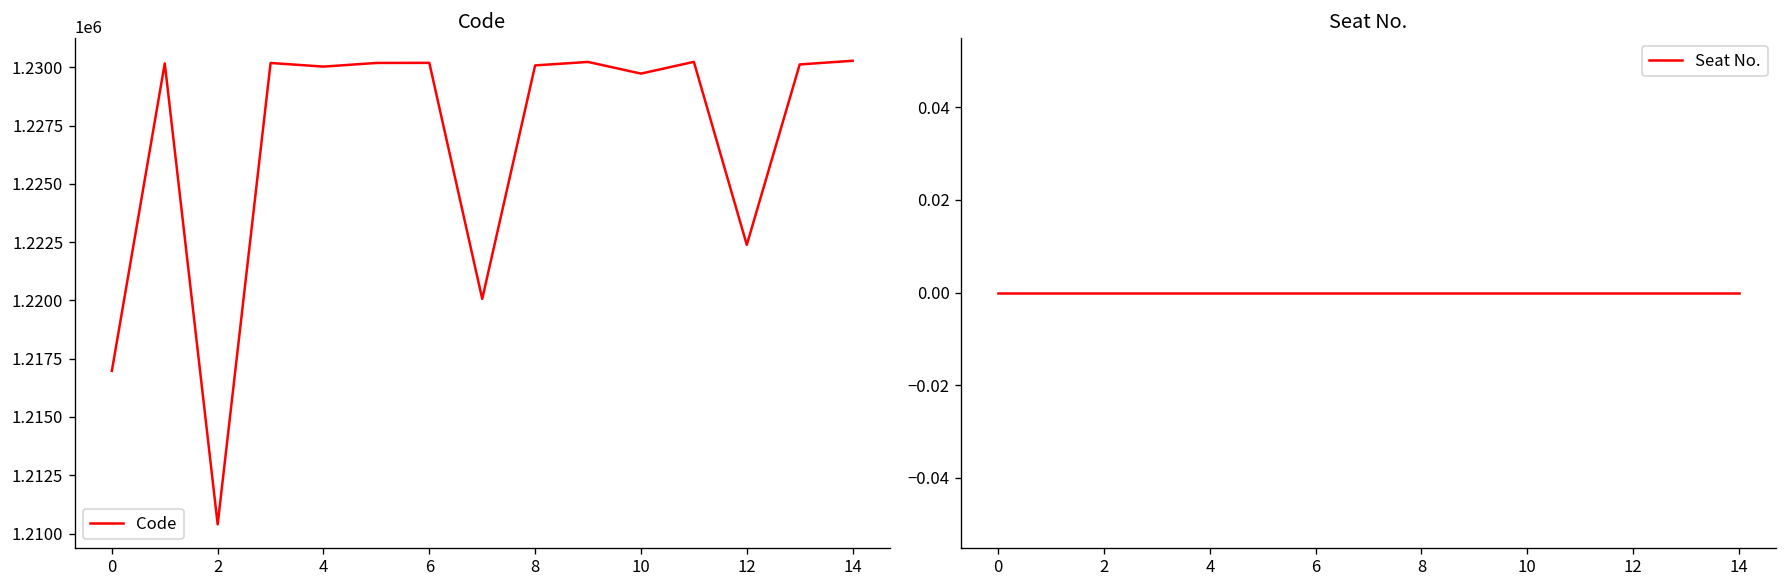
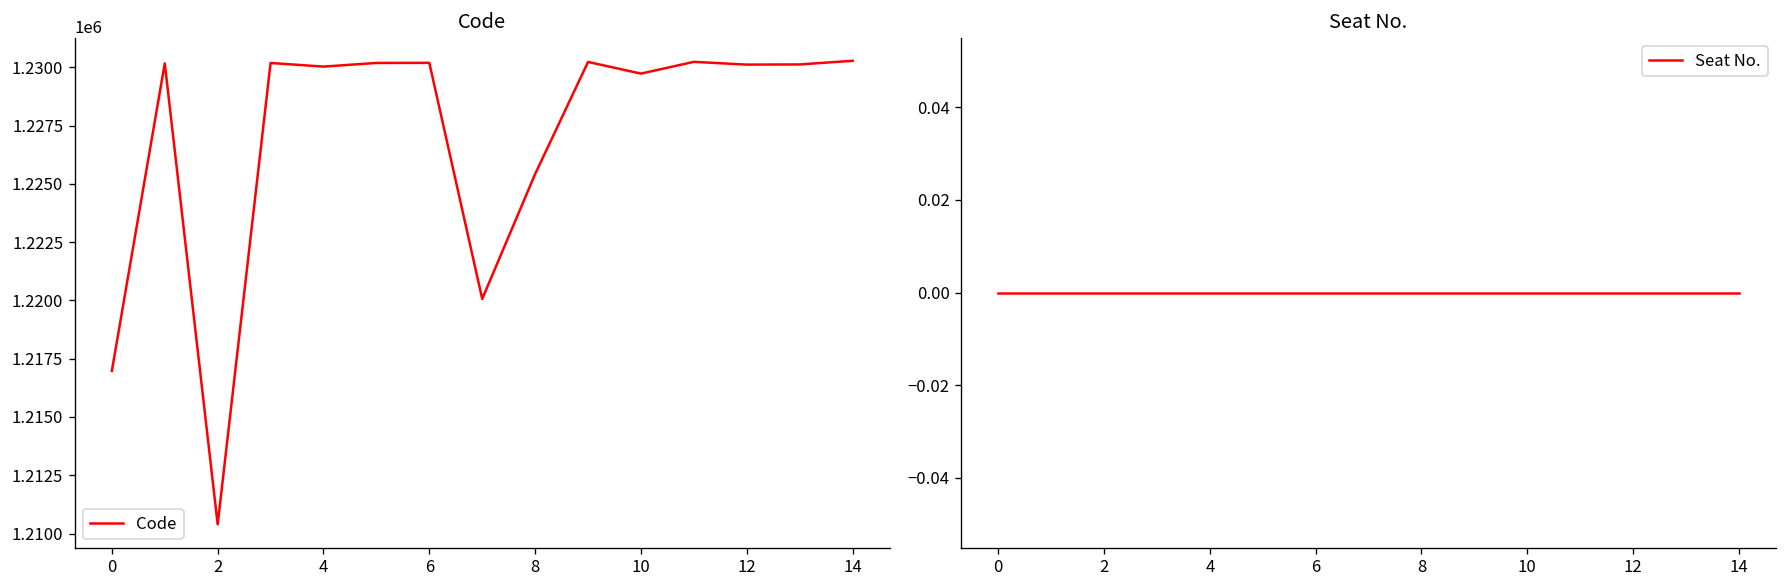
  {
    "Code": {
      "0": 1217000,
      "2": 1210400,
      "4": 1230000,
      "6": 1230200,
-     "8": 1230100,
+     "8": 1225400,
      "10": 1229700,
-     "12": 1222400,
+     "12": 1230100,
      "14": 1230300
    },
    "Seat No.": {
      "0": 0.000,
      "2": 0.000,
      "4": 0.000,
      "6": 0.000,
      "8": 0.000,
      "10": 0.000,
      "12": 0.000,
      "14": 0.000
    }
  }
